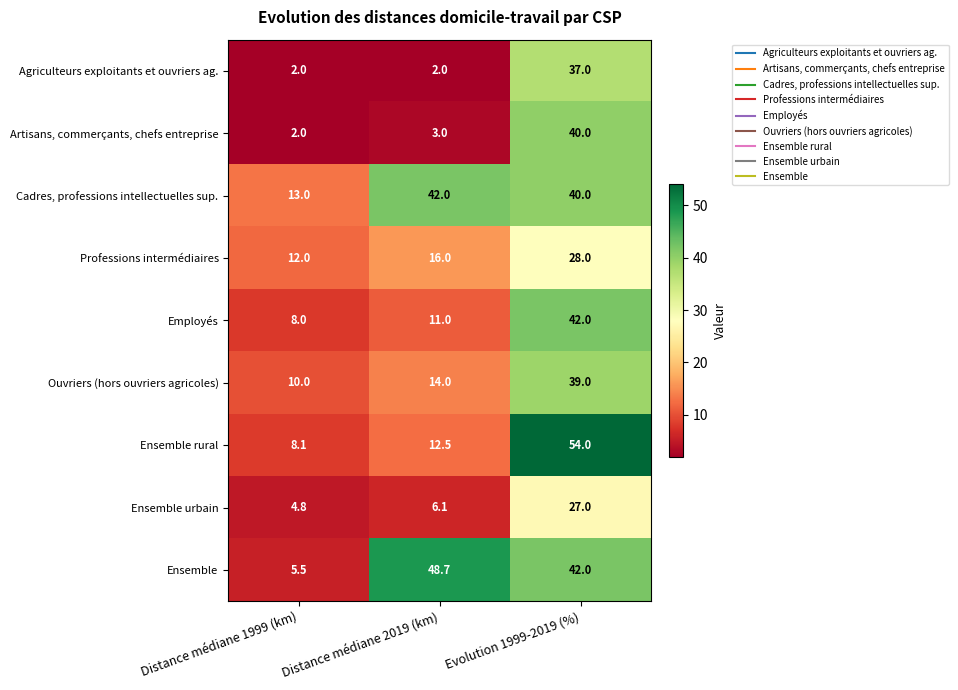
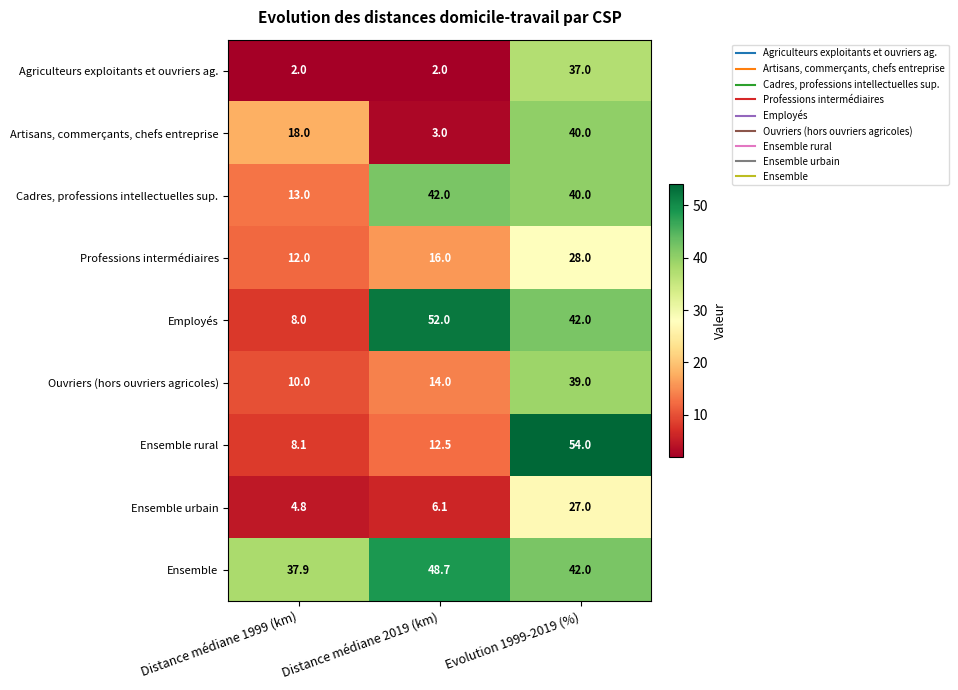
  {
    "Agriculteurs exploitants et ouvriers ag.": {
      "Distance médiane 1999 (km)": 2.0,
      "Distance médiane 2019 (km)": 2.0,
      "Evolution 1999-2019 (%)": 37.0
    },
    "Artisans, commerçants, chefs entreprise": {
-     "Distance médiane 1999 (km)": 2.0,
+     "Distance médiane 1999 (km)": 18.0,
      "Distance médiane 2019 (km)": 3.0,
      "Evolution 1999-2019 (%)": 40.0
    },
    "Cadres, professions intellectuelles sup.": {
      "Distance médiane 1999 (km)": 13.0,
      "Distance médiane 2019 (km)": 42.0,
      "Evolution 1999-2019 (%)": 40.0
    },
    "Professions intermédiaires": {
      "Distance médiane 1999 (km)": 12.0,
      "Distance médiane 2019 (km)": 16.0,
      "Evolution 1999-2019 (%)": 28.0
    },
    "Employés": {
      "Distance médiane 1999 (km)": 8.0,
-     "Distance médiane 2019 (km)": 11.0,
+     "Distance médiane 2019 (km)": 52.0,
      "Evolution 1999-2019 (%)": 42.0
    },
    "Ouvriers (hors ouvriers agricoles)": {
      "Distance médiane 1999 (km)": 10.0,
      "Distance médiane 2019 (km)": 14.0,
      "Evolution 1999-2019 (%)": 39.0
    },
    "Ensemble rural": {
      "Distance médiane 1999 (km)": 8.1,
      "Distance médiane 2019 (km)": 12.5,
      "Evolution 1999-2019 (%)": 54.0
    },
    "Ensemble urbain": {
      "Distance médiane 1999 (km)": 4.8,
      "Distance médiane 2019 (km)": 6.1,
      "Evolution 1999-2019 (%)": 27.0
    },
    "Ensemble": {
-     "Distance médiane 1999 (km)": 5.5,
+     "Distance médiane 1999 (km)": 37.9,
      "Distance médiane 2019 (km)": 48.7,
      "Evolution 1999-2019 (%)": 42.0
    }
  }
